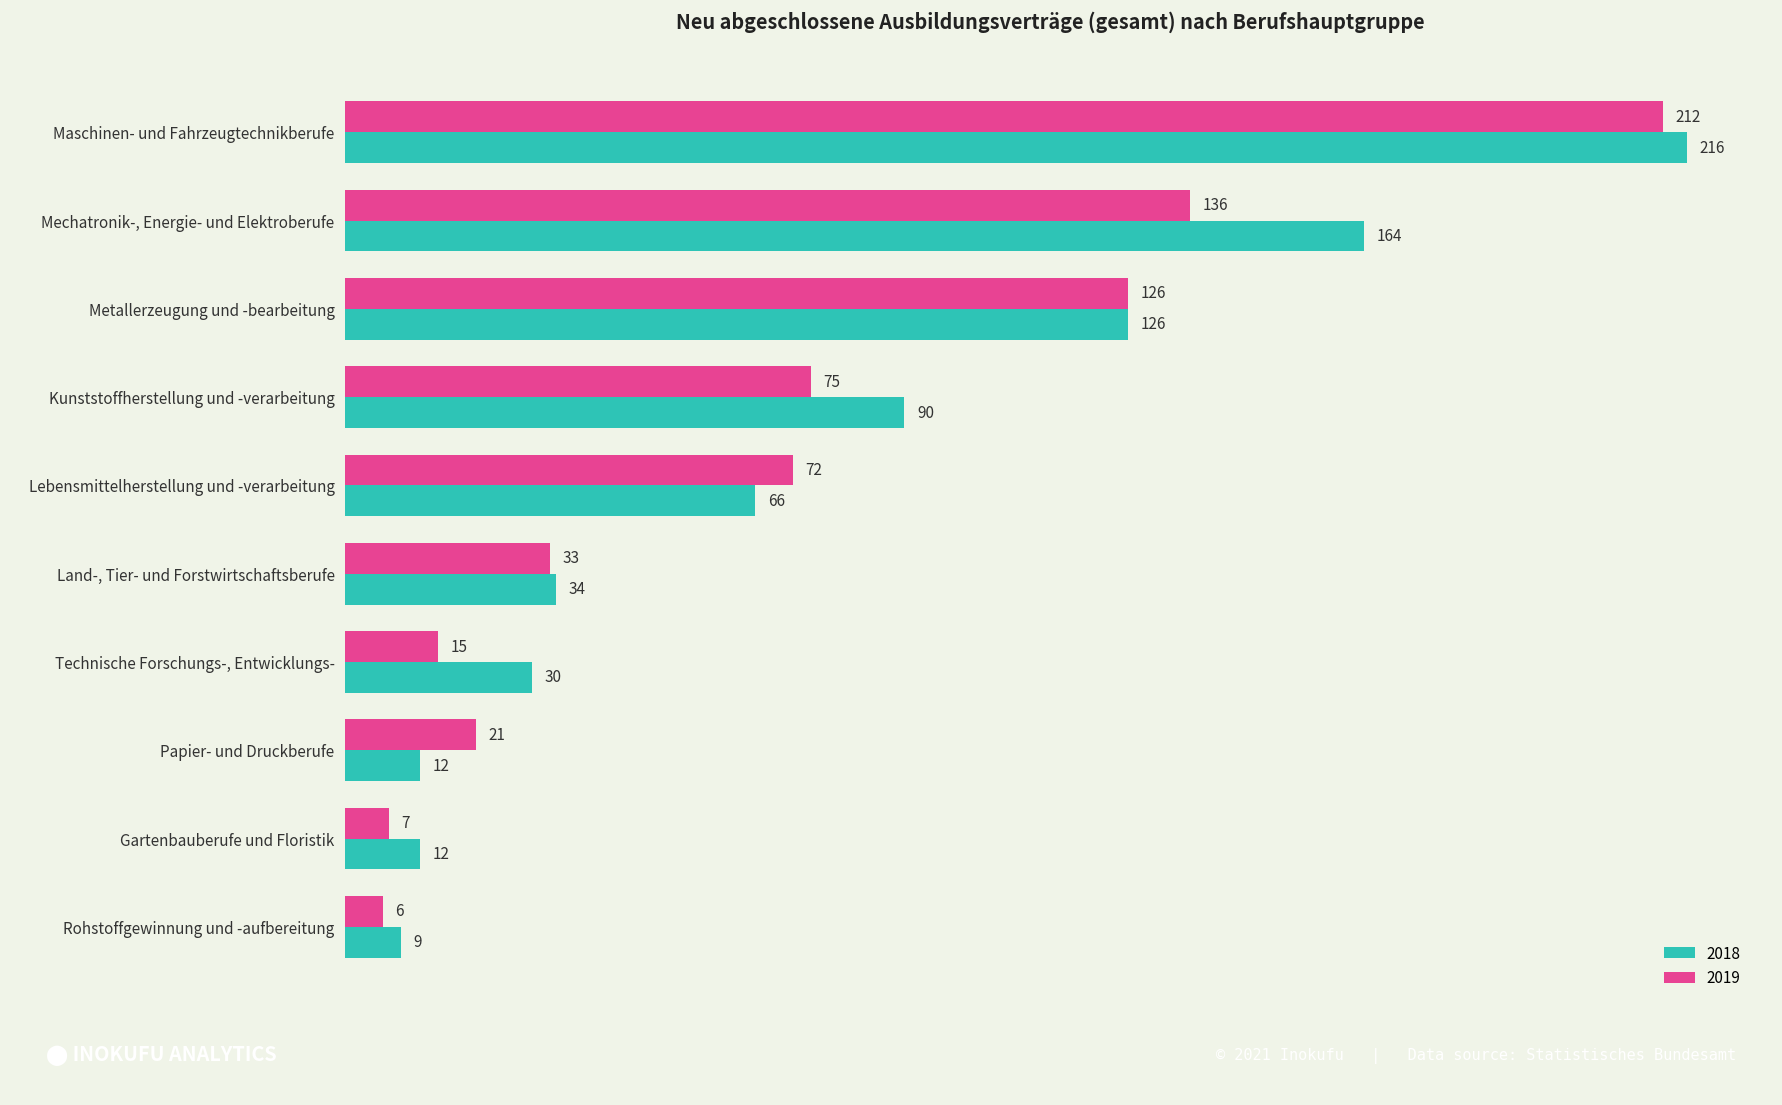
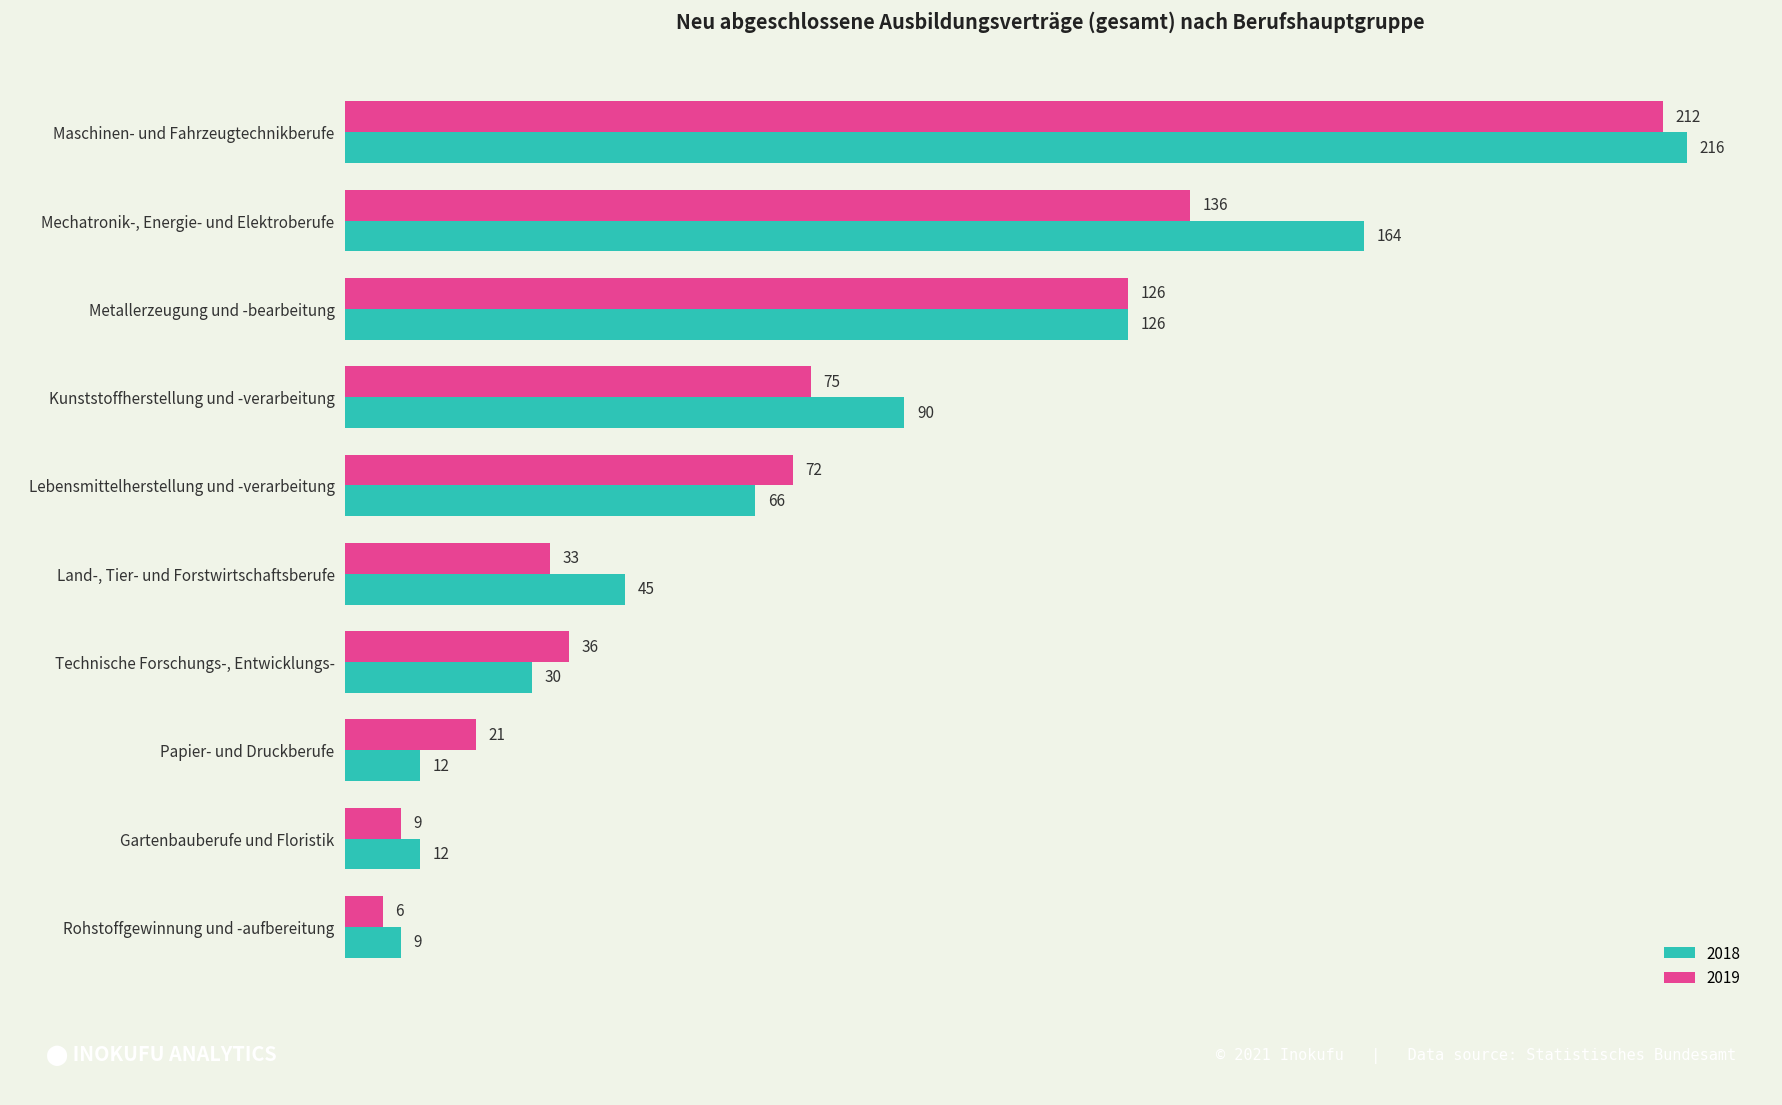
  {
    "2018": {
      "Maschinen- und Fahrzeugtechnikberufe": 216,
      "Mechatronik-, Energie- und Elektroberufe": 164,
      "Metallerzeugung und -bearbeitung": 126,
      "Kunststoffherstellung und -verarbeitung": 90,
      "Lebensmittelherstellung und -verarbeitung": 66,
-     "Land-, Tier- und Forstwirtschaftsberufe": 34,
+     "Land-, Tier- und Forstwirtschaftsberufe": 45,
      "Technische Forschungs-, Entwicklungs-": 30,
      "Papier- und Druckberufe": 12,
      "Gartenbauberufe und Floristik": 12,
      "Rohstoffgewinnung und -aufbereitung": 9
    },
    "2019": {
      "Maschinen- und Fahrzeugtechnikberufe": 212,
      "Mechatronik-, Energie- und Elektroberufe": 136,
      "Metallerzeugung und -bearbeitung": 126,
      "Kunststoffherstellung und -verarbeitung": 75,
      "Lebensmittelherstellung und -verarbeitung": 72,
      "Land-, Tier- und Forstwirtschaftsberufe": 33,
-     "Technische Forschungs-, Entwicklungs-": 15,
+     "Technische Forschungs-, Entwicklungs-": 36,
      "Papier- und Druckberufe": 21,
-     "Gartenbauberufe und Floristik": 7,
+     "Gartenbauberufe und Floristik": 9,
      "Rohstoffgewinnung und -aufbereitung": 6
    }
  }
